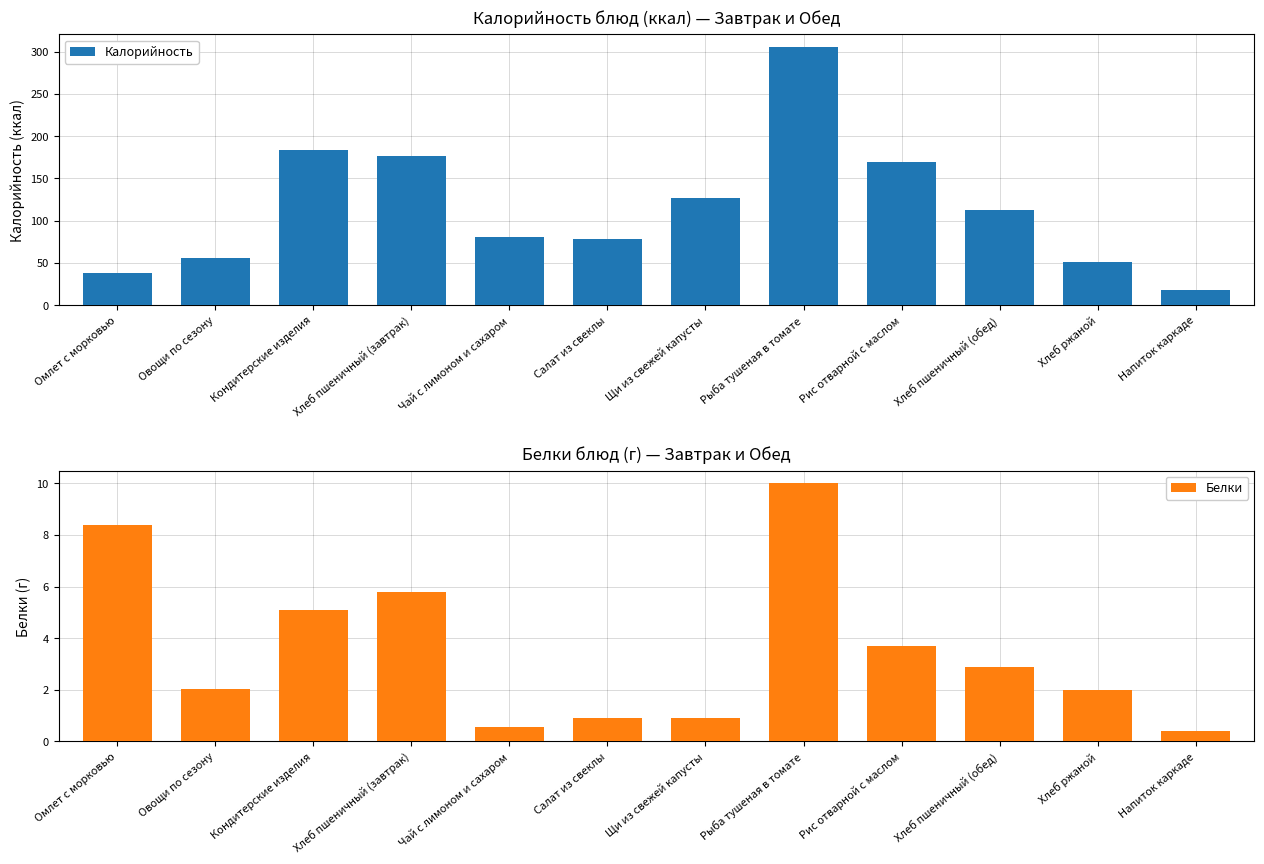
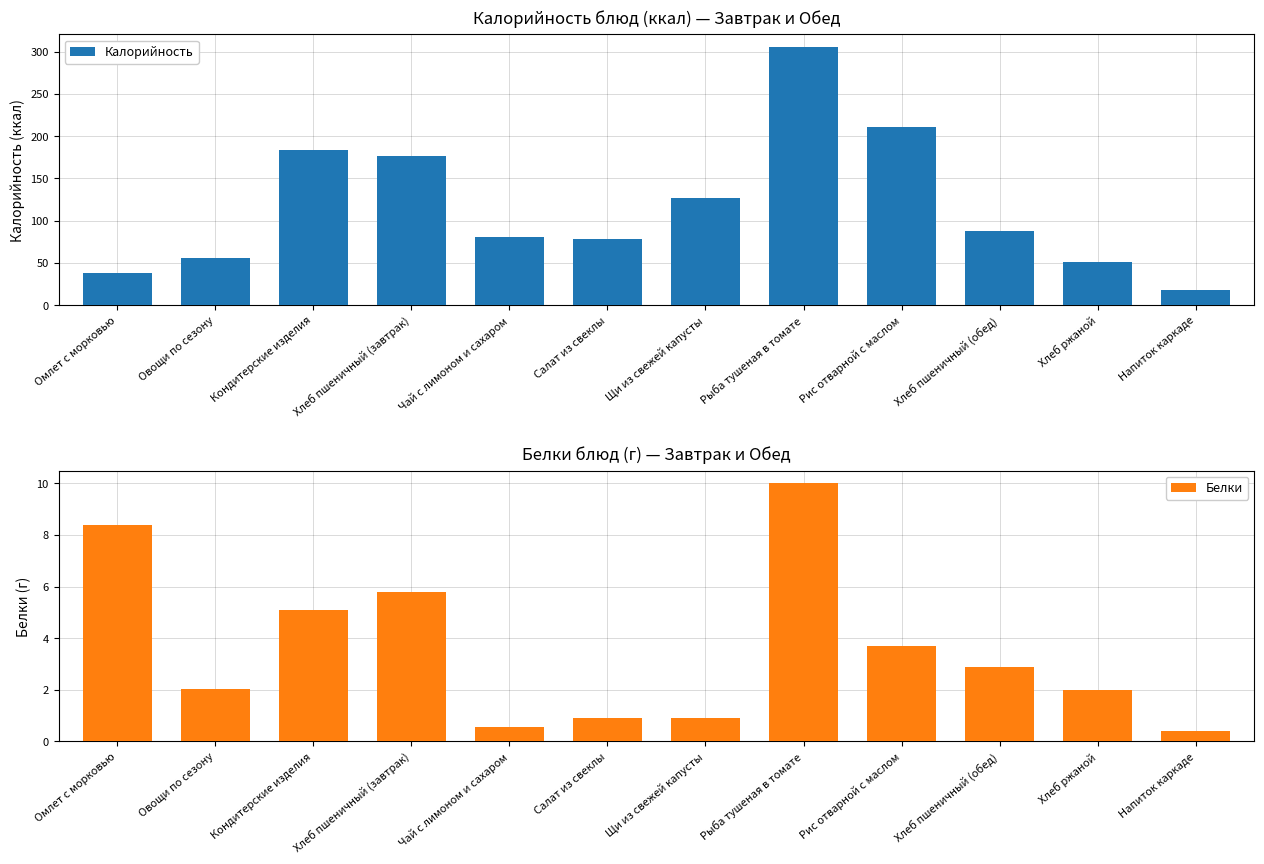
  {
    "Калорийность блюд (ккал) — Завтрак и Обед": {
      "Омлет с морковью": 40,
      "Овощи по сезону": 60,
      "Кондитерские изделия": 180,
      "Хлеб пшеничный (завтрак)": 180,
      "Чай с лимоном и сахаром": 80,
      "Салат из свеклы": 80,
      "Щи из свежей капусты": 130,
      "Рыба тушеная в томате": 310,
-     "Рис отварной с маслом": 170,
-     "Хлеб пшеничный (обед)": 110,
+     "Рис отварной с маслом": 210,
+     "Хлеб пшеничный (обед)": 90,
      "Хлеб ржаной": 50,
      "Напиток каркаде": 20
    },
    "Белки блюд (г) — Завтрак и Обед": {
      "Омлет с морковью": 8.4,
      "Овощи по сезону": 2.0,
      "Кондитерские изделия": 5.1,
      "Хлеб пшеничный (завтрак)": 5.8,
      "Чай с лимоном и сахаром": 0.6,
      "Салат из свеклы": 0.9,
      "Щи из свежей капусты": 0.9,
      "Рыба тушеная в томате": 10.0,
      "Рис отварной с маслом": 3.7,
      "Хлеб пшеничный (обед)": 2.9,
      "Хлеб ржаной": 2.0,
      "Напиток каркаде": 0.4
    }
  }
